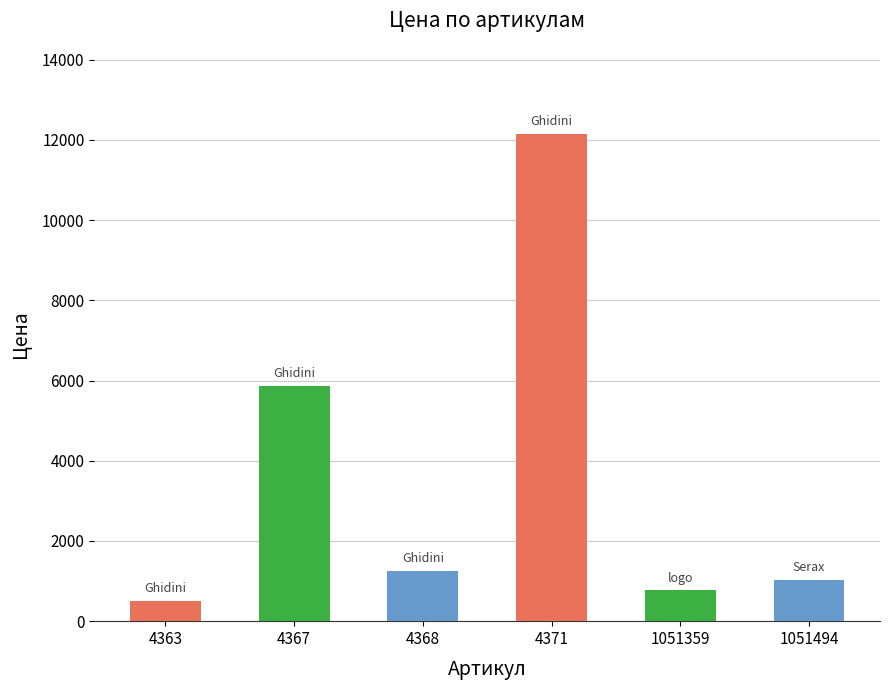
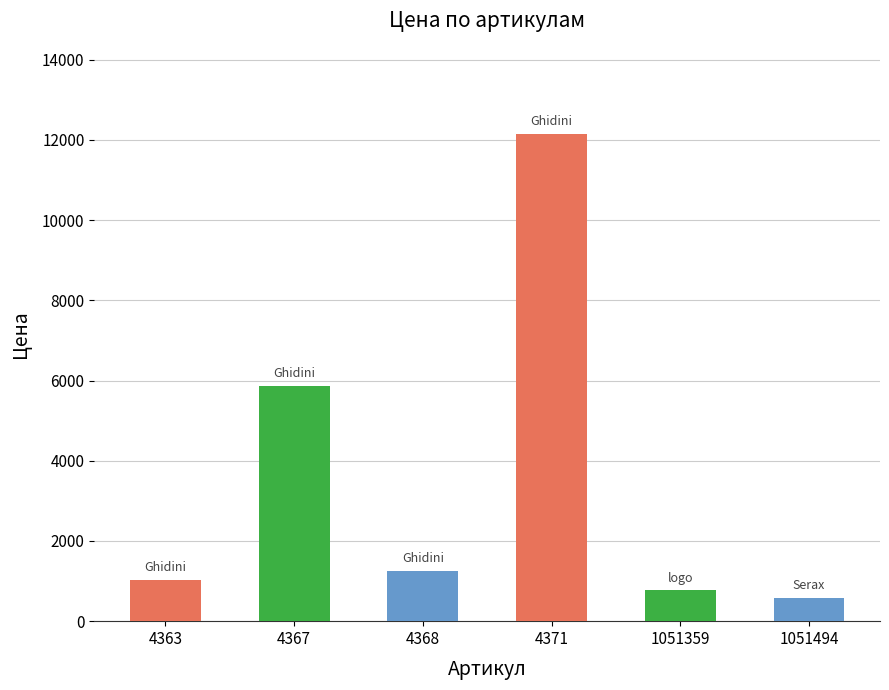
  {
-   "4363": 500,
+   "4363": 1000,
    "4367": 5900,
    "4368": 1300,
    "4371": 12100,
    "1051359": 800,
-   "1051494": 1000
+   "1051494": 600
  }
